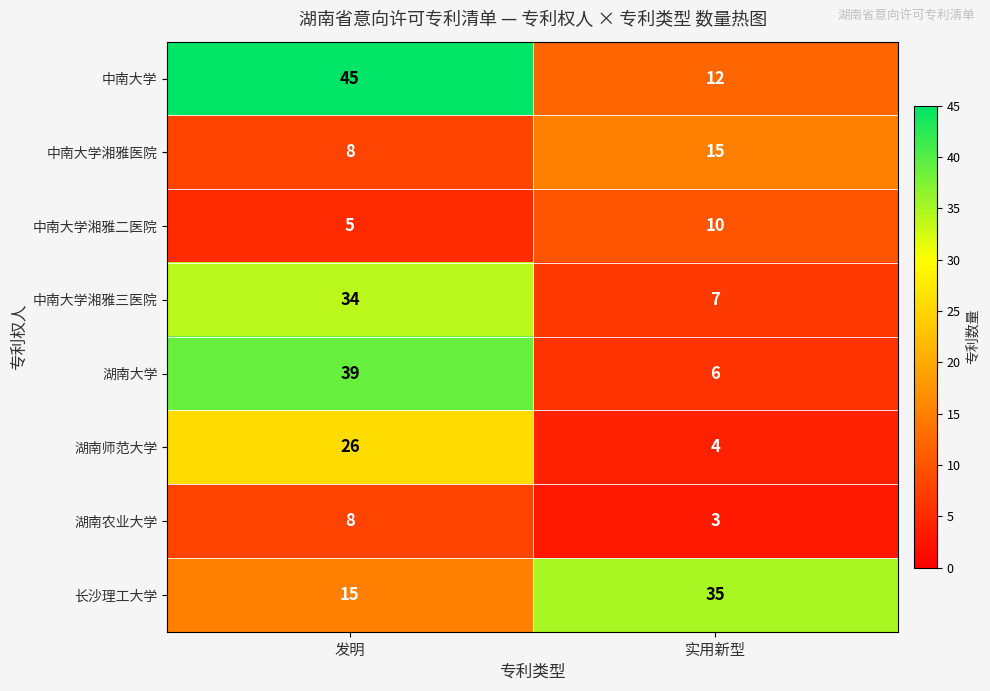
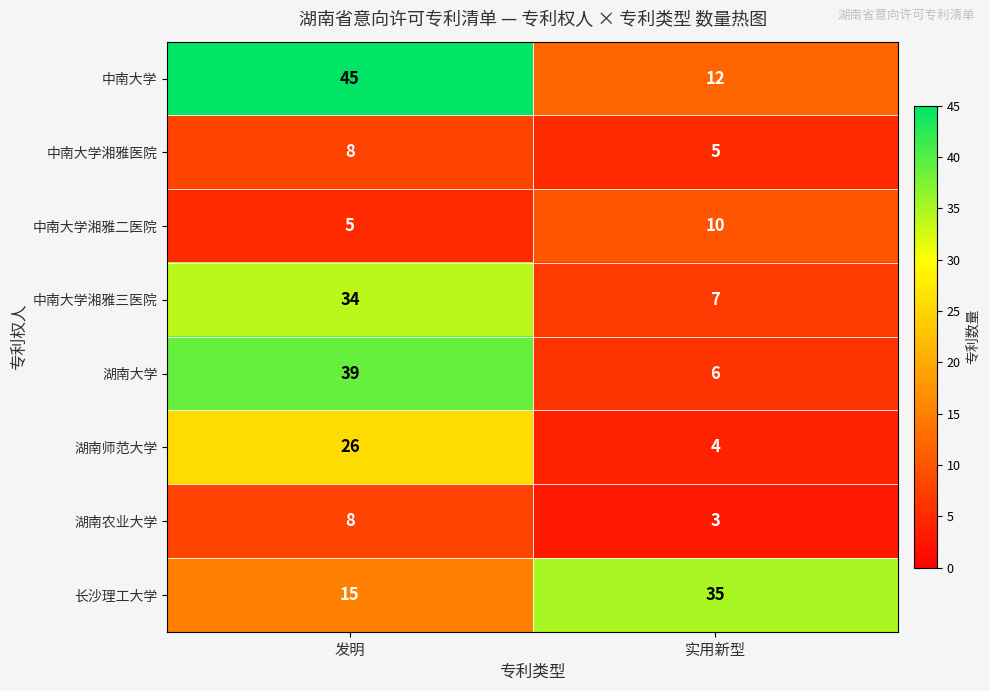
  {
    "中南大学": {
      "发明": 45,
      "实用新型": 12
    },
    "中南大学湘雅医院": {
      "发明": 8,
-     "实用新型": 15
+     "实用新型": 5
    },
    "中南大学湘雅二医院": {
      "发明": 5,
      "实用新型": 10
    },
    "中南大学湘雅三医院": {
      "发明": 34,
      "实用新型": 7
    },
    "湖南大学": {
      "发明": 39,
      "实用新型": 6
    },
    "湖南师范大学": {
      "发明": 26,
      "实用新型": 4
    },
    "湖南农业大学": {
      "发明": 8,
      "实用新型": 3
    },
    "长沙理工大学": {
      "发明": 15,
      "实用新型": 35
    }
  }
